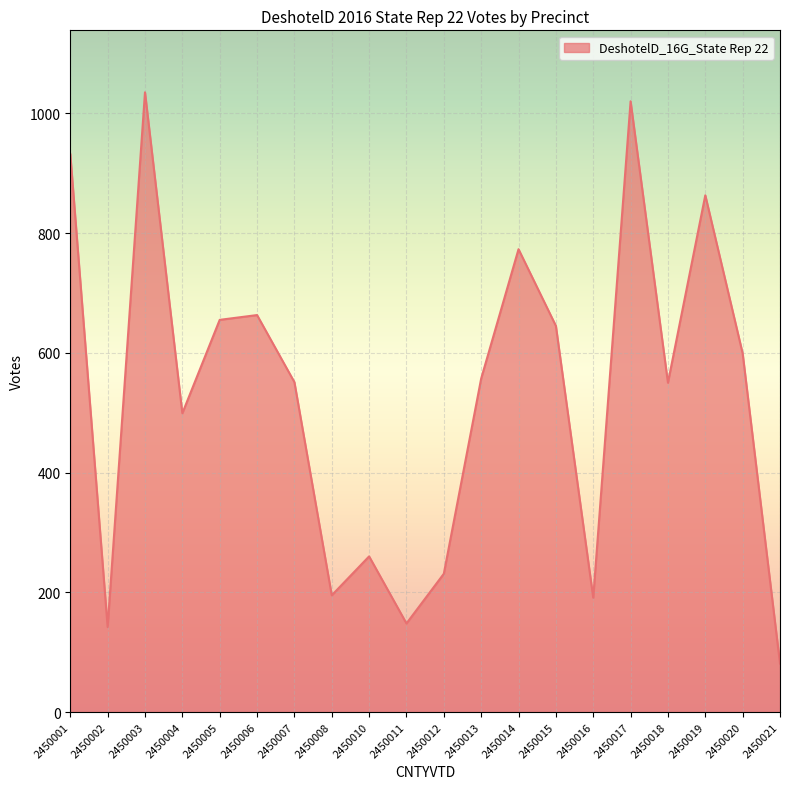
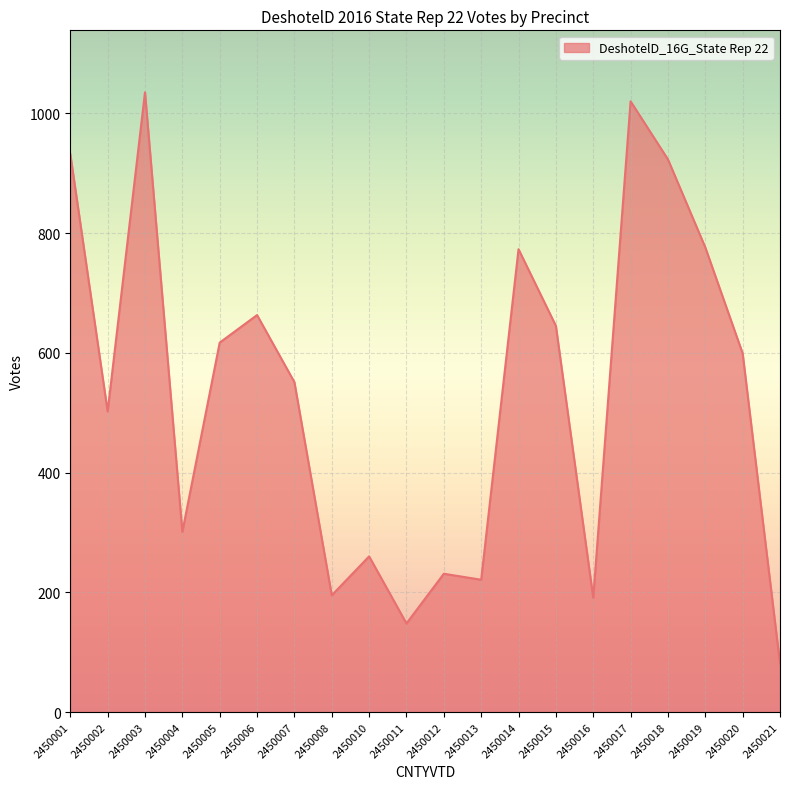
  {
    "2450001": 930,
-   "2450002": 140,
+   "2450002": 500,
    "2450003": 1040,
-   "2450004": 500,
-   "2450005": 660,
+   "2450004": 300,
+   "2450005": 620,
    "2450006": 660,
    "2450007": 550,
    "2450008": 200,
    "2450010": 260,
    "2450011": 150,
    "2450012": 230,
-   "2450013": 560,
+   "2450013": 220,
    "2450014": 770,
    "2450015": 650,
    "2450016": 190,
    "2450017": 1020,
-   "2450018": 550,
-   "2450019": 860,
+   "2450018": 920,
+   "2450019": 780,
    "2450020": 600,
    "2450021": 80
  }
